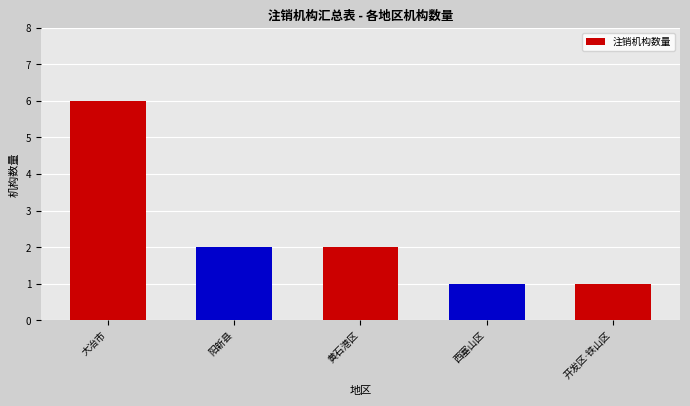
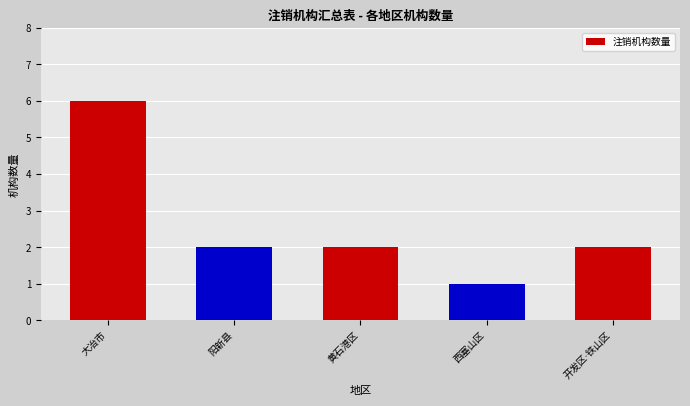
  {
    "大冶市": 6,
    "阳新县": 2,
    "黄石港区": 2,
    "西塞山区": 1,
-   "开发区·铁山区": 1
+   "开发区·铁山区": 2
  }
